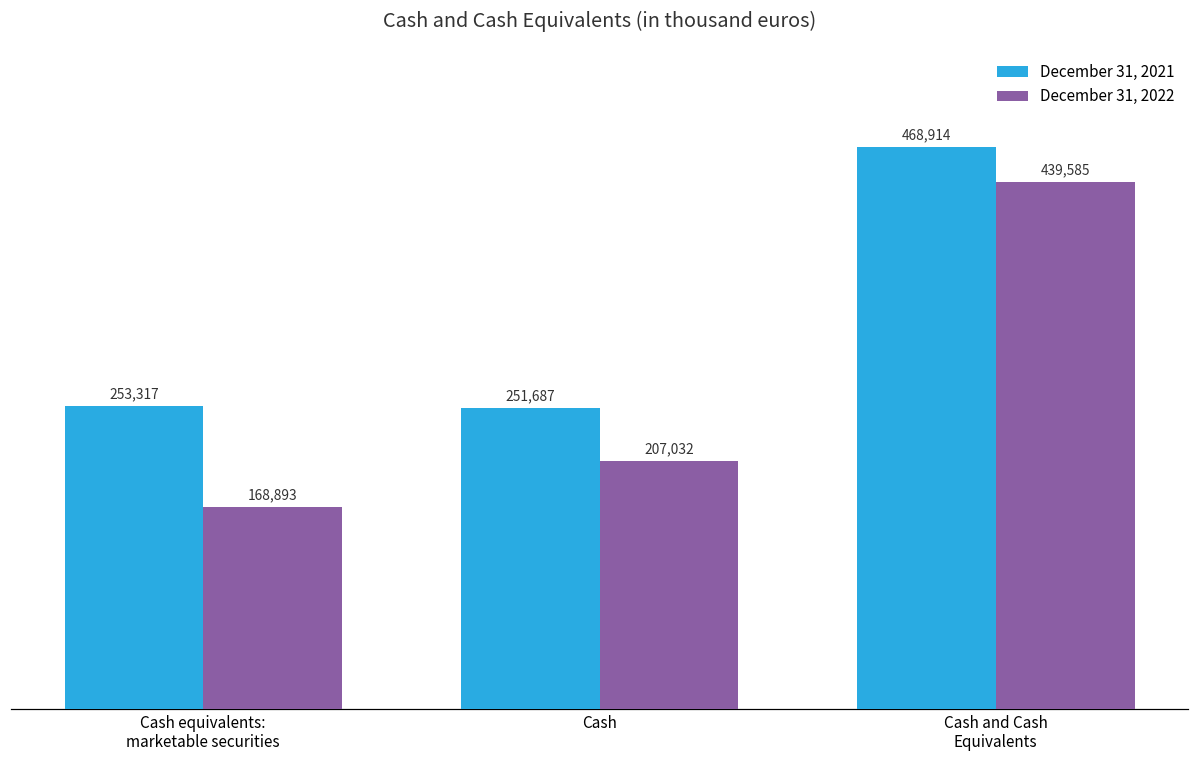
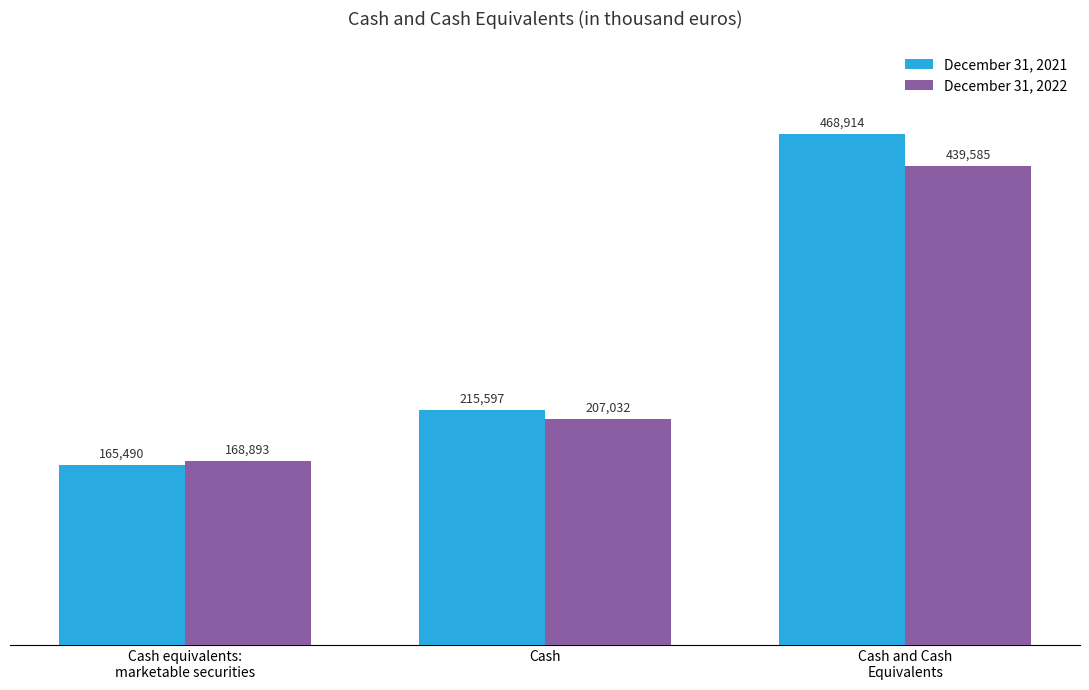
  {
    "December 31, 2021": {
-     "Cash equivalents: marketable securities": "253,317",
-     "Cash": "251,687",
+     "Cash equivalents: marketable securities": "165,490",
+     "Cash": "215,597",
      "Cash and Cash Equivalents": "468,914"
    },
    "December 31, 2022": {
      "Cash equivalents: marketable securities": "168,893",
      "Cash": "207,032",
      "Cash and Cash Equivalents": "439,585"
    }
  }
